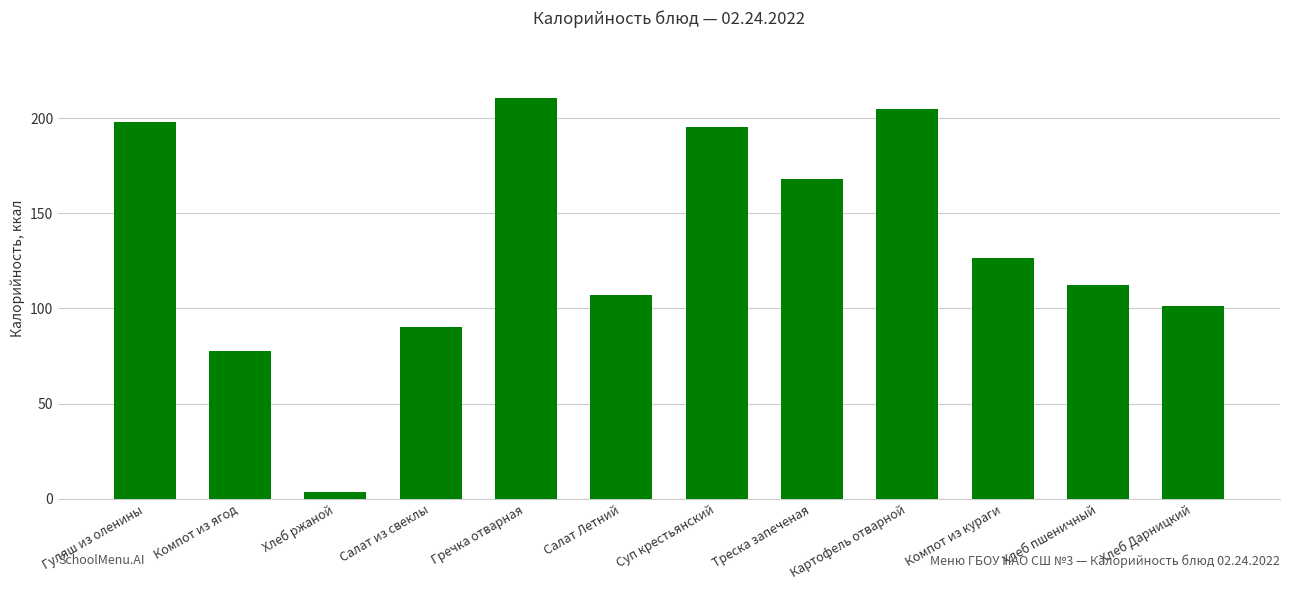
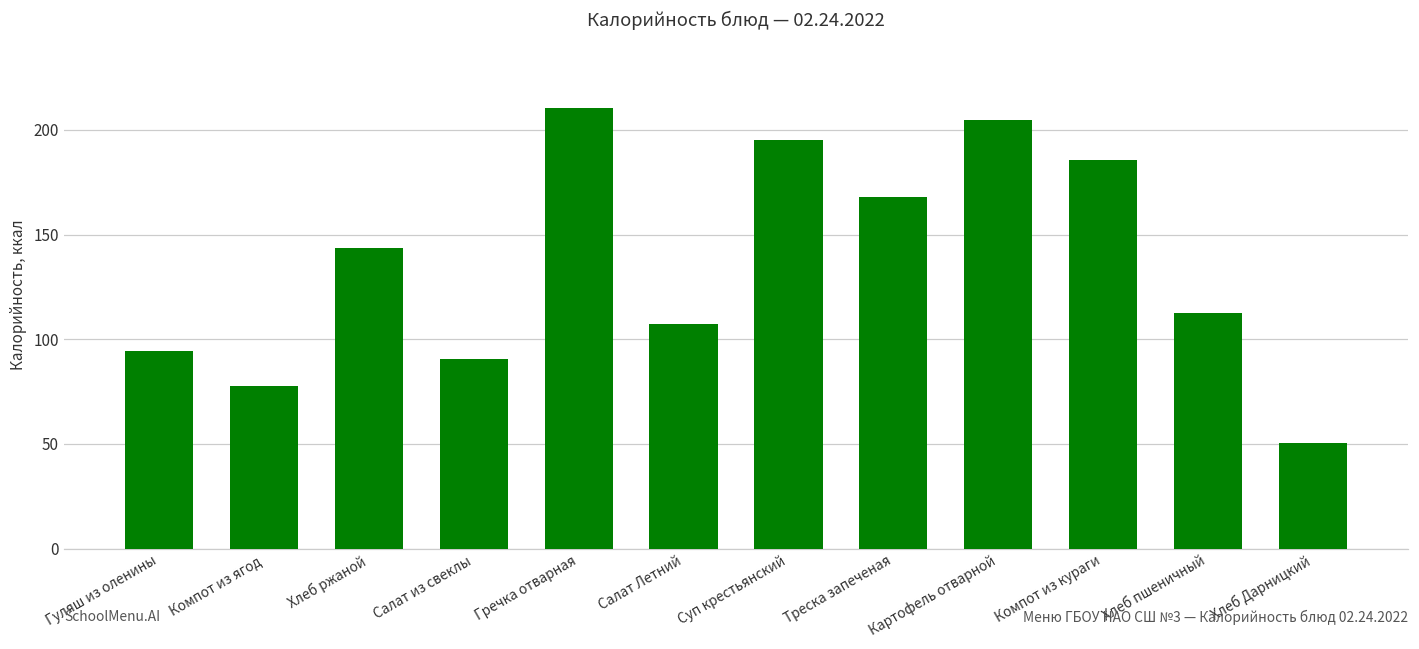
  {
-   "Гуляш из оленины": 198,
+   "Гуляш из оленины": 95,
    "Компот из ягод": 78,
-   "Хлеб ржаной": 3,
+   "Хлеб ржаной": 143,
    "Салат из свеклы": 90,
    "Гречка отварная": 211,
    "Салат Летний": 107,
    "Суп крестьянский": 195,
    "Треска запеченая": 168,
    "Картофель отварной": 205,
-   "Компот из кураги": 126,
+   "Компот из кураги": 186,
    "Хлеб пшеничный": 112,
-   "Хлеб Дарницкий": 102
+   "Хлеб Дарницкий": 51
  }
